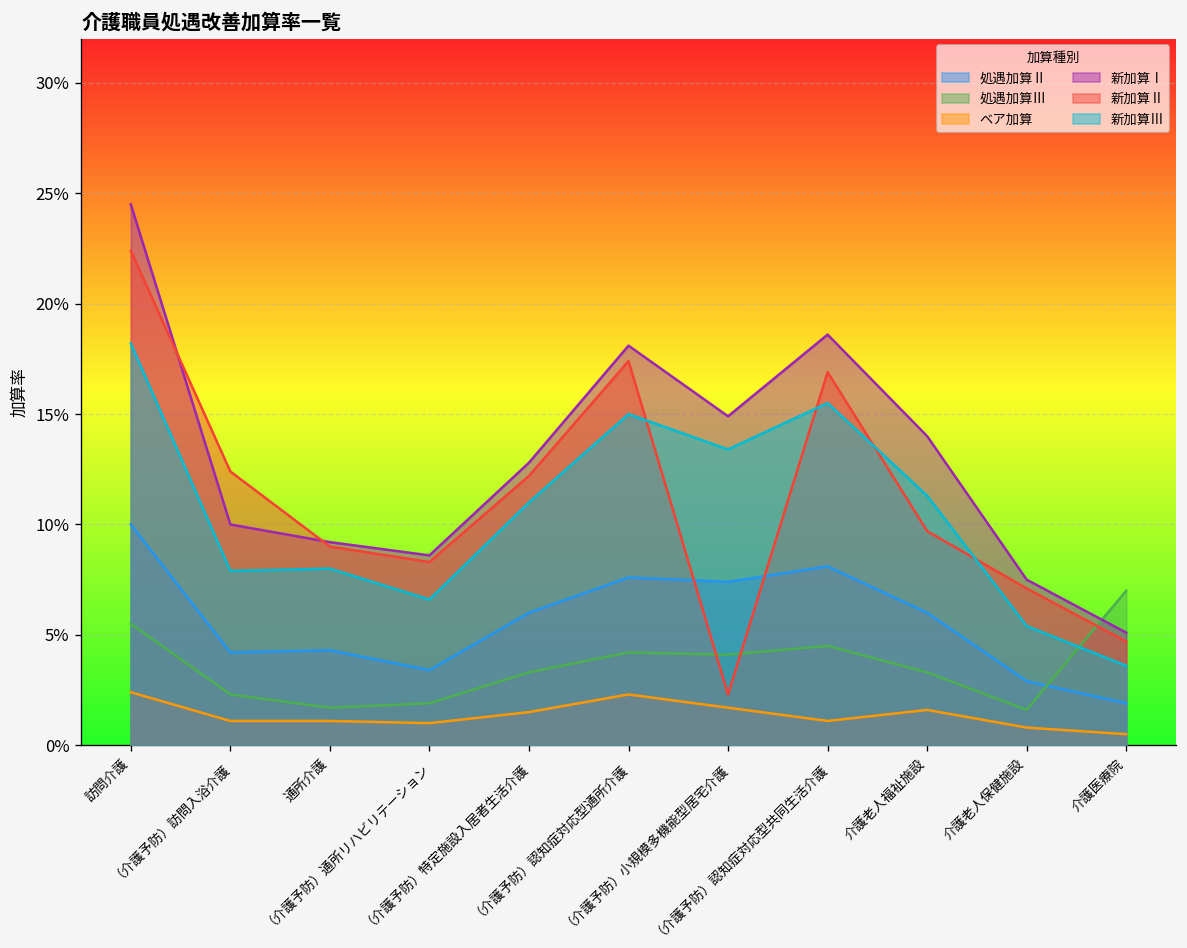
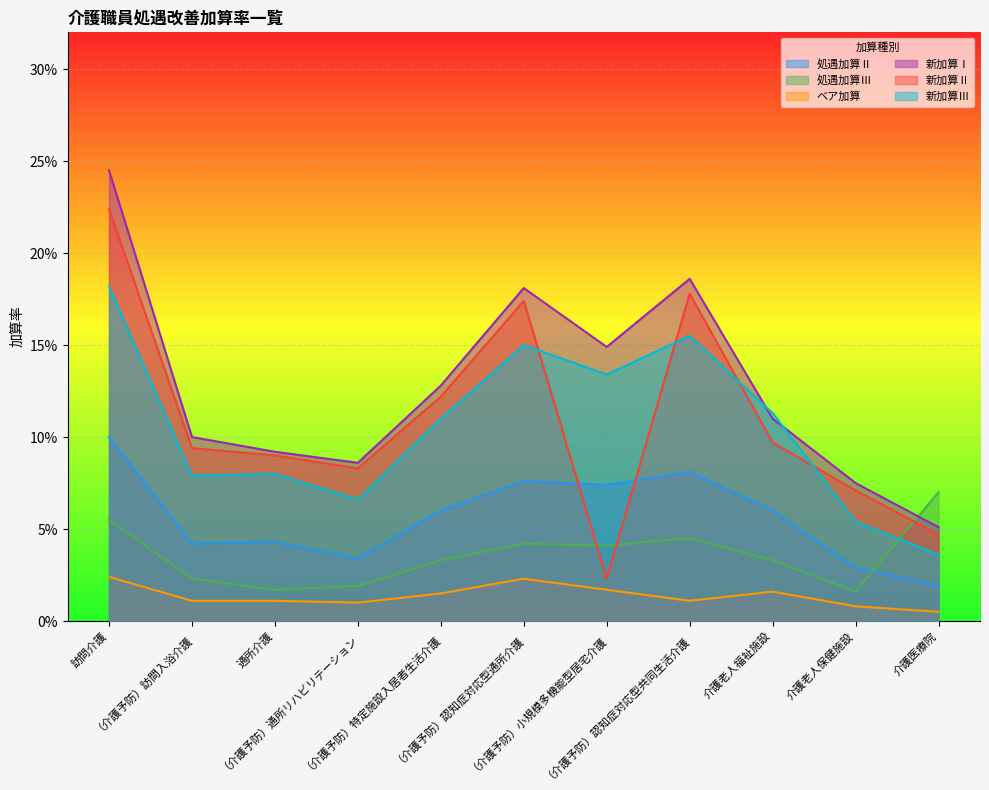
  {
    "処遇加算Ⅲ": {
      "訪問介護": "5.5%",
      "（介護予防）訪問入浴介護": "2.3%",
      "通所介護": "1.7%",
      "（介護予防）通所リハビリテーション": "1.9%",
      "（介護予防）特定施設入居者生活介護": "3.3%",
      "（介護予防）認知症対応型通所介護": "4.2%",
      "（介護予防）小規模多機能型居宅介護": "4.1%",
      "（介護予防）認知症対応型共同生活介護": "4.5%",
      "介護老人福祉施設": "3.3%",
      "介護老人保健施設": "1.6%",
      "介護医療院": "7.0%"
    },
    "ベア加算": {
      "訪問介護": "2.4%",
      "（介護予防）訪問入浴介護": "1.1%",
      "通所介護": "1.1%",
      "（介護予防）通所リハビリテーション": "1.0%",
      "（介護予防）特定施設入居者生活介護": "1.5%",
      "（介護予防）認知症対応型通所介護": "2.3%",
      "（介護予防）小規模多機能型居宅介護": "1.7%",
      "（介護予防）認知症対応型共同生活介護": "1.1%",
      "介護老人福祉施設": "1.6%",
      "介護老人保健施設": "0.8%",
      "介護医療院": "0.5%"
    },
    "新加算Ⅰ": {
      "訪問介護": "24.5%",
      "（介護予防）訪問入浴介護": "10.0%",
      "通所介護": "9.2%",
      "（介護予防）通所リハビリテーション": "8.6%",
      "（介護予防）特定施設入居者生活介護": "12.8%",
      "（介護予防）認知症対応型通所介護": "18.1%",
      "（介護予防）小規模多機能型居宅介護": "14.9%",
      "（介護予防）認知症対応型共同生活介護": "18.6%",
-     "介護老人福祉施設": "14.0%",
+     "介護老人福祉施設": "11.0%",
      "介護老人保健施設": "7.5%",
      "介護医療院": "5.1%"
    },
    "新加算Ⅱ": {
      "訪問介護": "22.4%",
-     "（介護予防）訪問入浴介護": "12.4%",
+     "（介護予防）訪問入浴介護": "9.4%",
      "通所介護": "9.0%",
      "（介護予防）通所リハビリテーション": "8.3%",
      "（介護予防）特定施設入居者生活介護": "12.2%",
      "（介護予防）認知症対応型通所介護": "17.4%",
      "（介護予防）小規模多機能型居宅介護": "2.3%",
-     "（介護予防）認知症対応型共同生活介護": "16.9%",
+     "（介護予防）認知症対応型共同生活介護": "17.8%",
      "介護老人福祉施設": "9.7%",
      "介護老人保健施設": "7.1%",
      "介護医療院": "4.7%"
    }
  }
